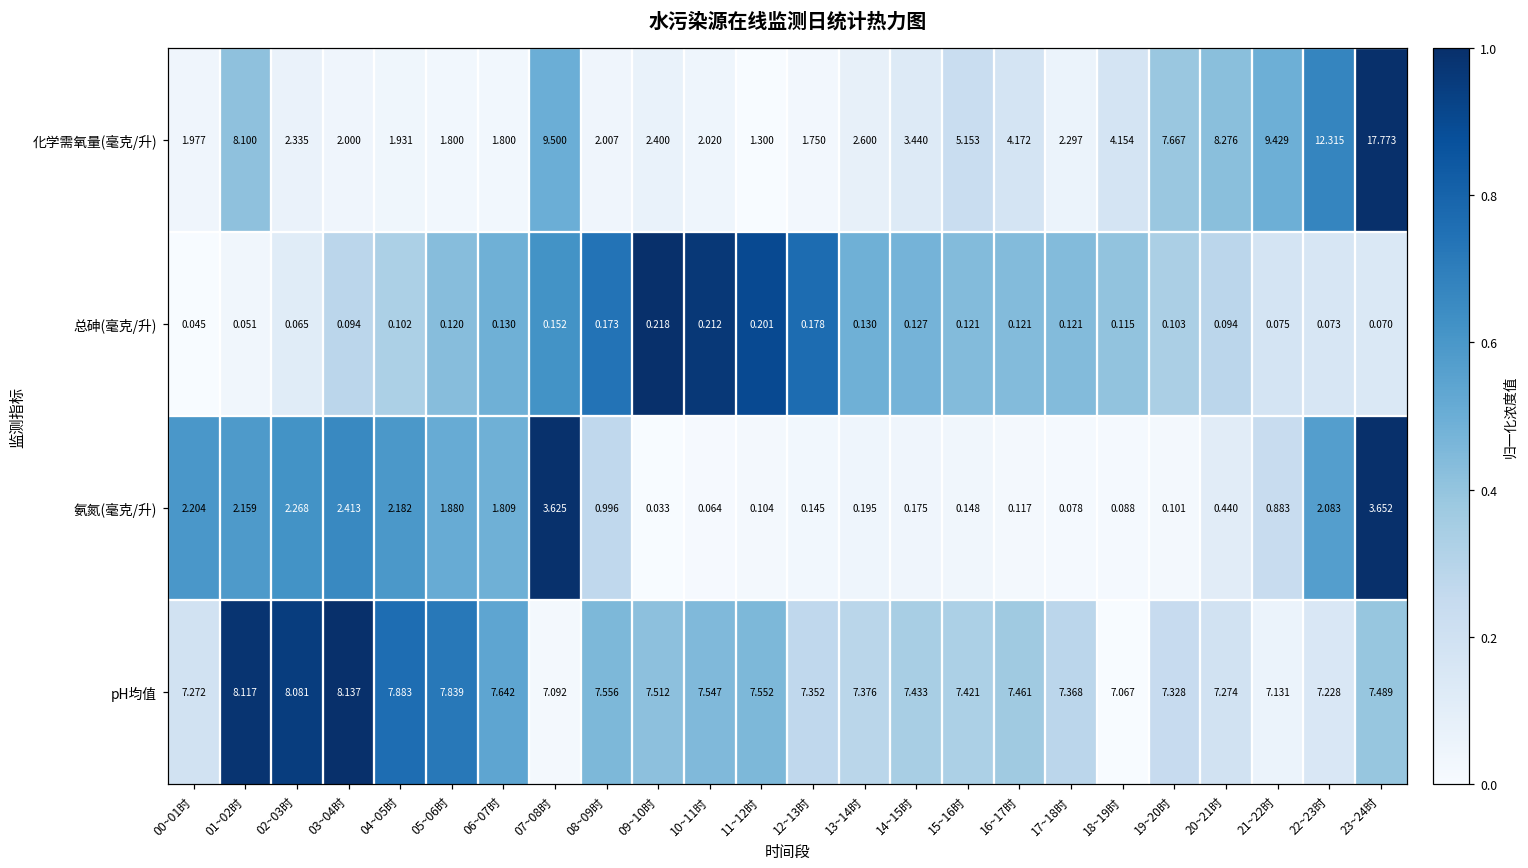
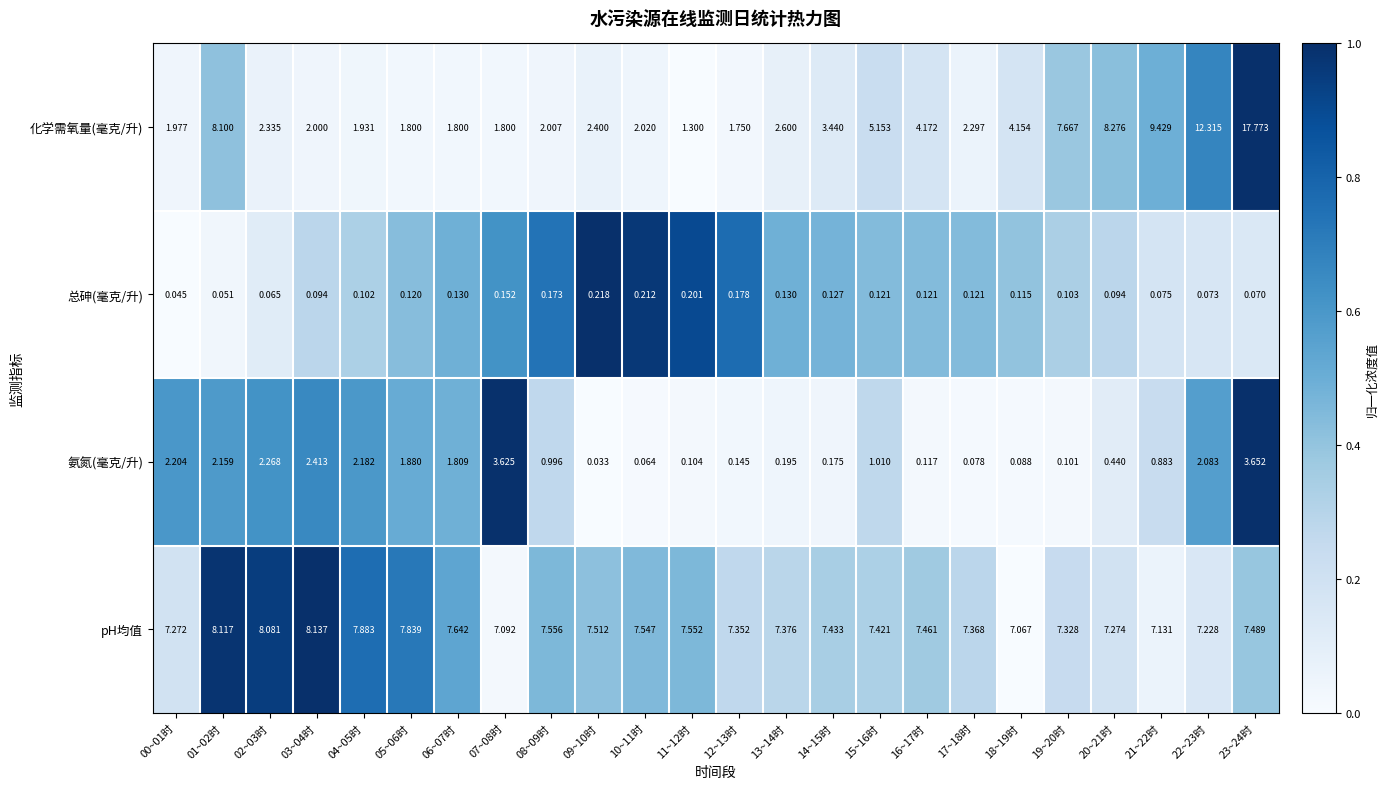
  {
    "化学需氧量(毫克/升)": {
      "00~01时": 1.977,
      "01~02时": 8.100,
      "02~03时": 2.335,
      "03~04时": 2.000,
      "04~05时": 1.931,
      "05~06时": 1.800,
      "06~07时": 1.800,
-     "07~08时": 9.500,
+     "07~08时": 1.800,
      "08~09时": 2.007,
      "09~10时": 2.400,
      "10~11时": 2.020,
      "11~12时": 1.300,
      "12~13时": 1.750,
      "13~14时": 2.600,
      "14~15时": 3.440,
      "15~16时": 5.153,
      "16~17时": 4.172,
      "17~18时": 2.297,
      "18~19时": 4.154,
      "19~20时": 7.667,
      "20~21时": 8.276,
      "21~22时": 9.429,
      "22~23时": 12.315,
      "23~24时": 17.773
    },
    "总砷(毫克/升)": {
      "00~01时": 0.045,
      "01~02时": 0.051,
      "02~03时": 0.065,
      "03~04时": 0.094,
      "04~05时": 0.102,
      "05~06时": 0.120,
      "06~07时": 0.130,
      "07~08时": 0.152,
      "08~09时": 0.173,
      "09~10时": 0.218,
      "10~11时": 0.212,
      "11~12时": 0.201,
      "12~13时": 0.178,
      "13~14时": 0.130,
      "14~15时": 0.127,
      "15~16时": 0.121,
      "16~17时": 0.121,
      "17~18时": 0.121,
      "18~19时": 0.115,
      "19~20时": 0.103,
      "20~21时": 0.094,
      "21~22时": 0.075,
      "22~23时": 0.073,
      "23~24时": 0.070
    },
    "氨氮(毫克/升)": {
      "00~01时": 2.204,
      "01~02时": 2.159,
      "02~03时": 2.268,
      "03~04时": 2.413,
      "04~05时": 2.182,
      "05~06时": 1.880,
      "06~07时": 1.809,
      "07~08时": 3.625,
      "08~09时": 0.996,
      "09~10时": 0.033,
      "10~11时": 0.064,
      "11~12时": 0.104,
      "12~13时": 0.145,
      "13~14时": 0.195,
      "14~15时": 0.175,
-     "15~16时": 0.148,
+     "15~16时": 1.010,
      "16~17时": 0.117,
      "17~18时": 0.078,
      "18~19时": 0.088,
      "19~20时": 0.101,
      "20~21时": 0.440,
      "21~22时": 0.883,
      "22~23时": 2.083,
      "23~24时": 3.652
    },
    "pH均值": {
      "00~01时": 7.272,
      "01~02时": 8.117,
      "02~03时": 8.081,
      "03~04时": 8.137,
      "04~05时": 7.883,
      "05~06时": 7.839,
      "06~07时": 7.642,
      "07~08时": 7.092,
      "08~09时": 7.556,
      "09~10时": 7.512,
      "10~11时": 7.547,
      "11~12时": 7.552,
      "12~13时": 7.352,
      "13~14时": 7.376,
      "14~15时": 7.433,
      "15~16时": 7.421,
      "16~17时": 7.461,
      "17~18时": 7.368,
      "18~19时": 7.067,
      "19~20时": 7.328,
      "20~21时": 7.274,
      "21~22时": 7.131,
      "22~23时": 7.228,
      "23~24时": 7.489
    }
  }
